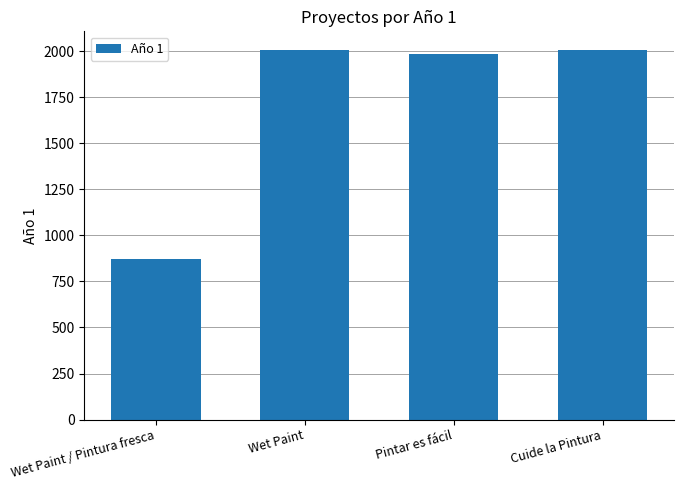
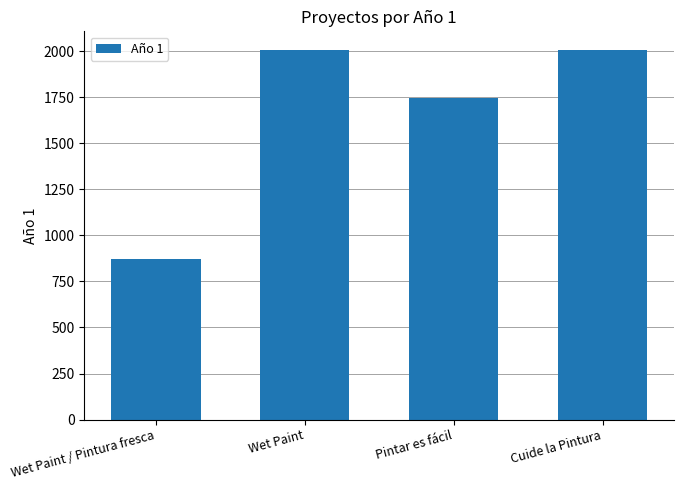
  {
    "Wet Paint / Pintura fresca": 870,
    "Wet Paint": 2010,
-   "Pintar es fácil": 1990,
+   "Pintar es fácil": 1750,
    "Cuide la Pintura": 2010
  }
